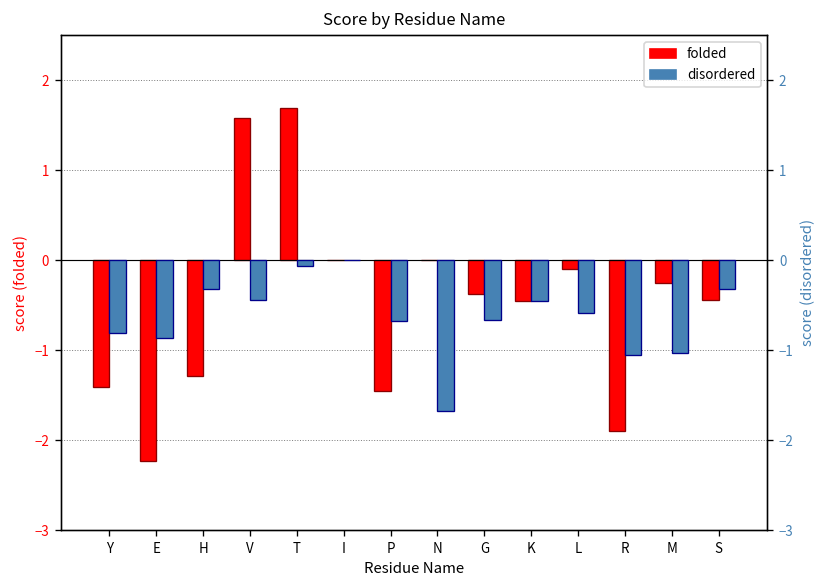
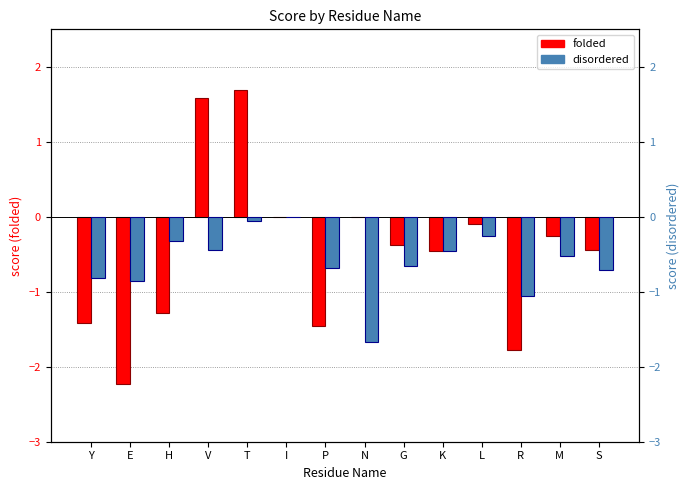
  {
    "folded": {
      "Y": -1.4,
      "E": -2.2,
      "H": -1.3,
      "V": 1.6,
      "T": 1.7,
      "I": 0.0,
      "P": -1.5,
      "N": 0.0,
      "G": -0.4,
      "K": -0.5,
      "L": -0.1,
-     "R": -1.9,
+     "R": -1.8,
      "M": -0.3,
      "S": -0.4
    },
    "disordered": {
      "Y": -0.8,
      "E": -0.9,
      "H": -0.3,
      "V": -0.4,
      "T": -0.1,
      "I": 0.0,
      "P": -0.7,
      "N": -1.7,
      "G": -0.7,
      "K": -0.5,
-     "L": -0.6,
+     "L": -0.3,
      "R": -1.1,
-     "M": -1.0,
-     "S": -0.3
+     "M": -0.5,
+     "S": -0.7
    }
  }
